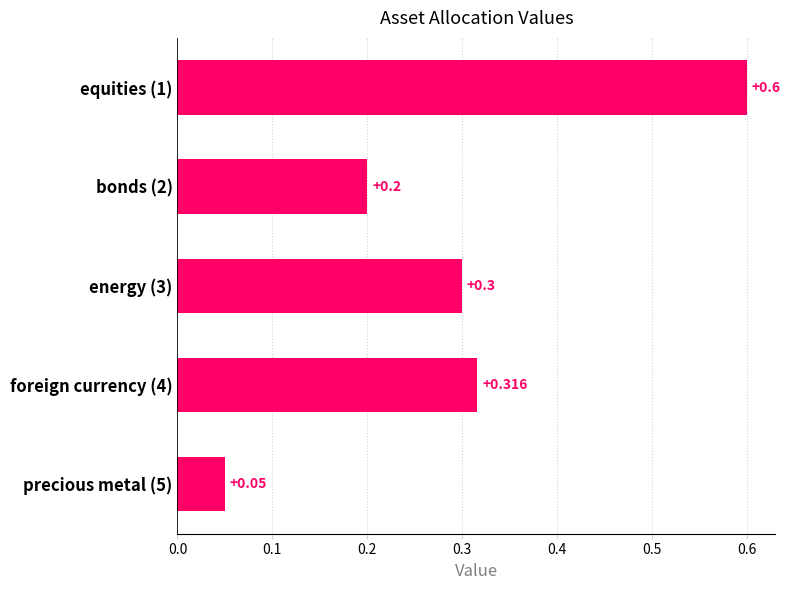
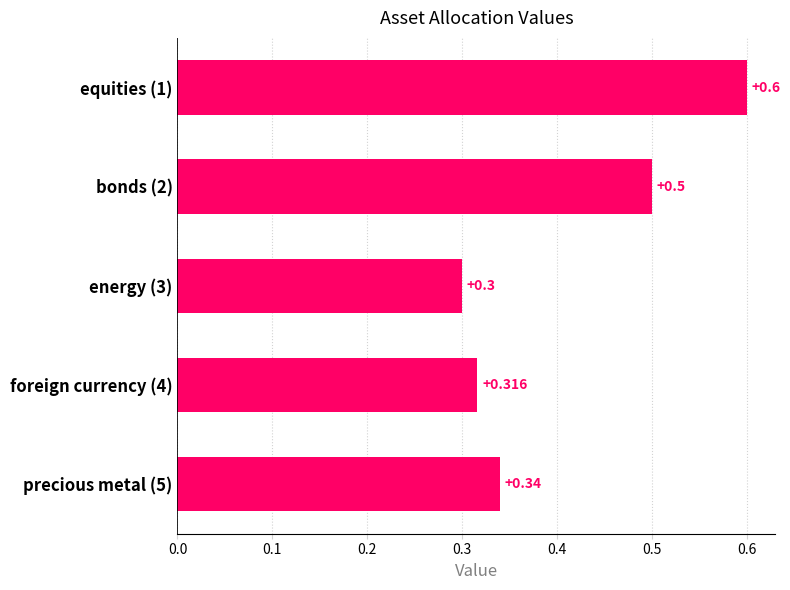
  {
    "equities (1)": "+0.6",
-   "bonds (2)": "+0.2",
+   "bonds (2)": "+0.5",
    "energy (3)": "+0.3",
    "foreign currency (4)": "+0.316",
-   "precious metal (5)": "+0.05"
+   "precious metal (5)": "+0.34"
  }
